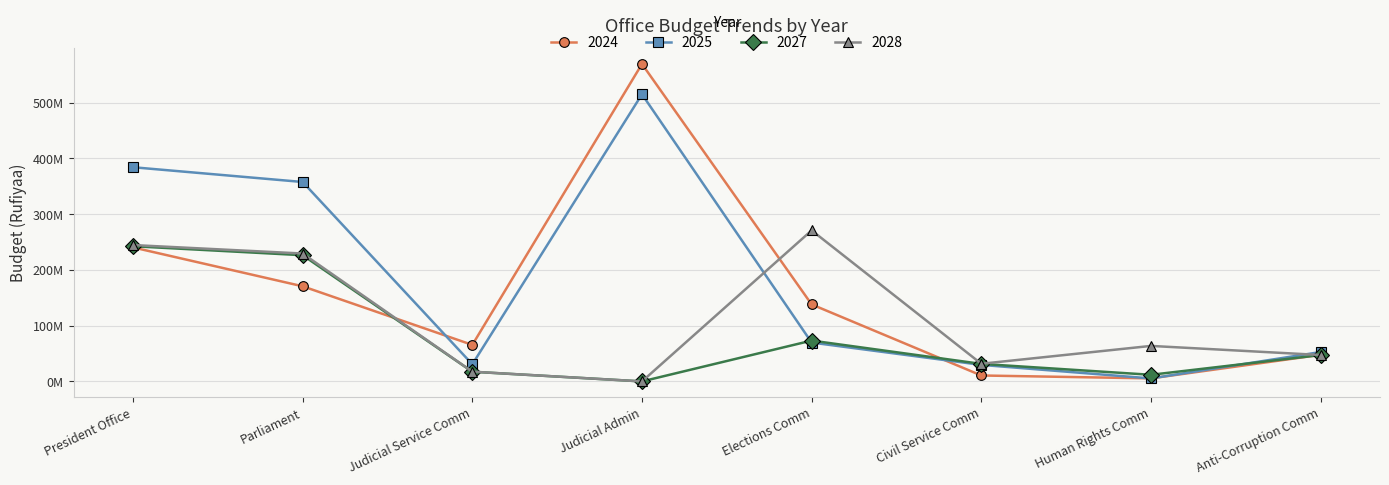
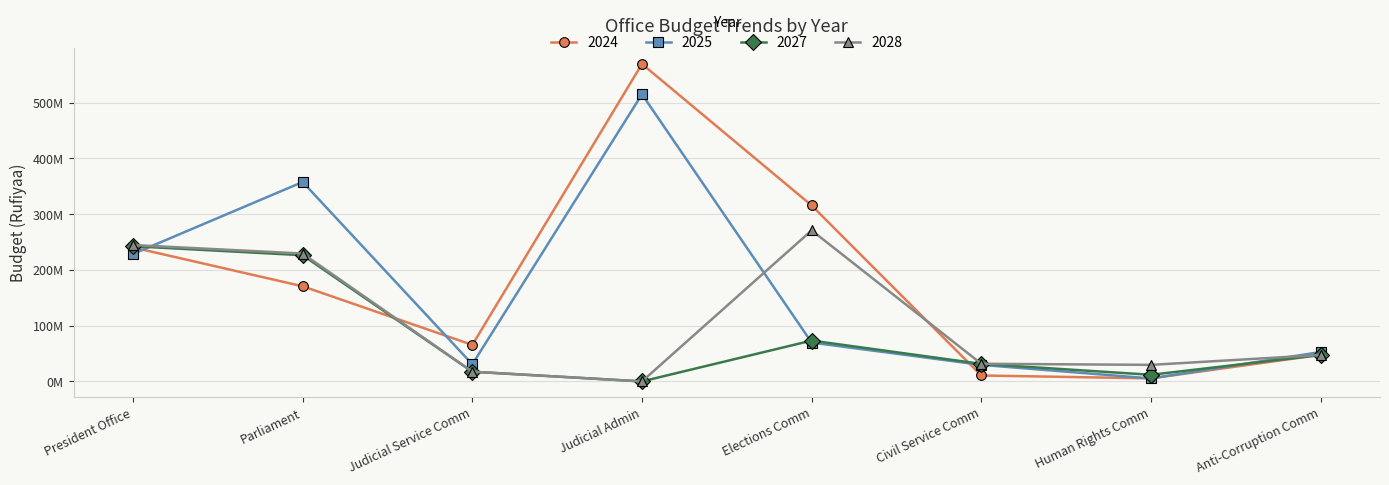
  {
    "2024": {
      "Parliament": 170000000,
      "Judicial Service Comm": 70000000,
      "Judicial Admin": 570000000,
-     "Elections Comm": 140000000,
+     "Elections Comm": 320000000,
      "Civil Service Comm": 10000000
    },
    "2025": {
-     "President Office": 380000000,
+     "President Office": 230000000,
      "Parliament": 360000000,
      "Judicial Service Comm": 30000000,
      "Judicial Admin": 520000000,
      "Anti-Corruption Comm": 50000000
    },
    "2027": {
      "Human Rights Comm": 10000000
    },
    "2028": {
      "Elections Comm": 270000000,
-     "Human Rights Comm": 60000000
+     "Human Rights Comm": 30000000
    }
  }
